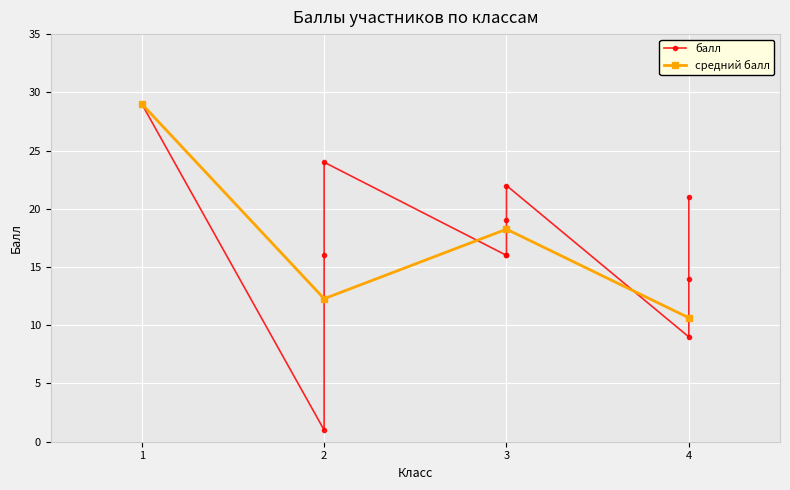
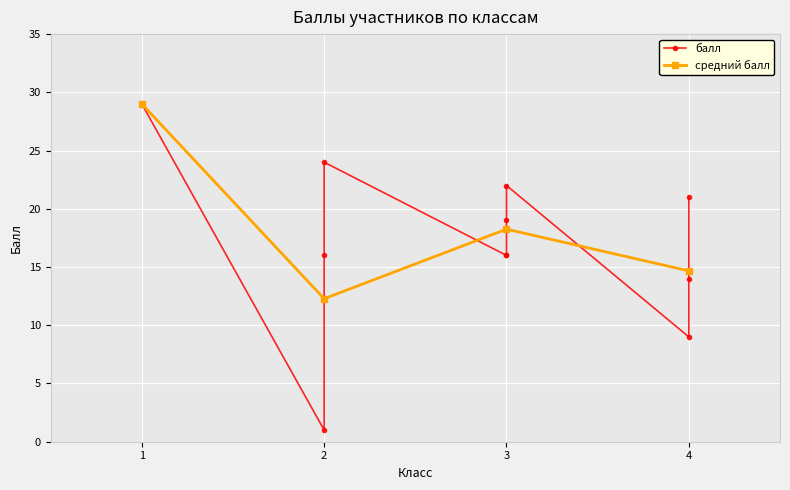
  {
    "средний балл": {
      "2": 12.3,
      "3": 18.3,
-     "4": 10.6
+     "4": 14.7
    }
  }
